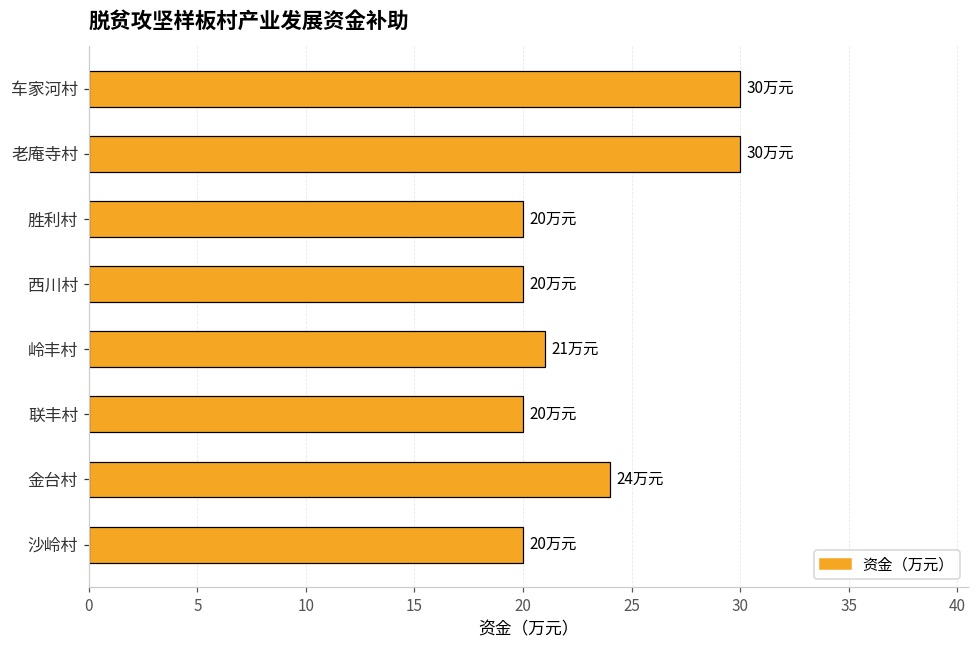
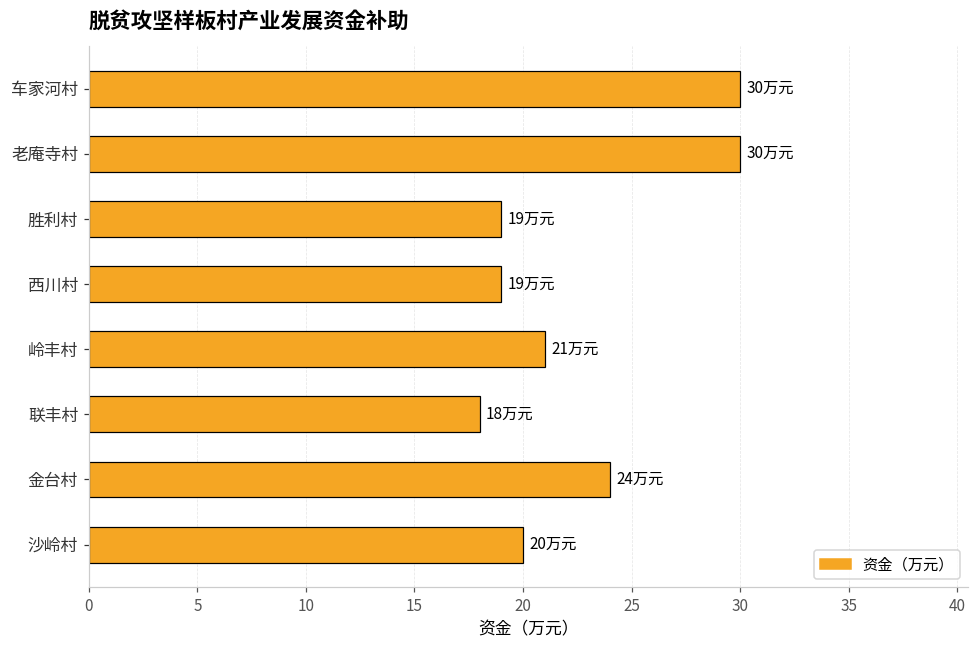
  {
    "车家河村": 30,
    "老庵寺村": 30,
-   "胜利村": 20,
-   "西川村": 20,
+   "胜利村": 19,
+   "西川村": 19,
    "岭丰村": 21,
-   "联丰村": 20,
+   "联丰村": 18,
    "金台村": 24,
    "沙岭村": 20
  }
